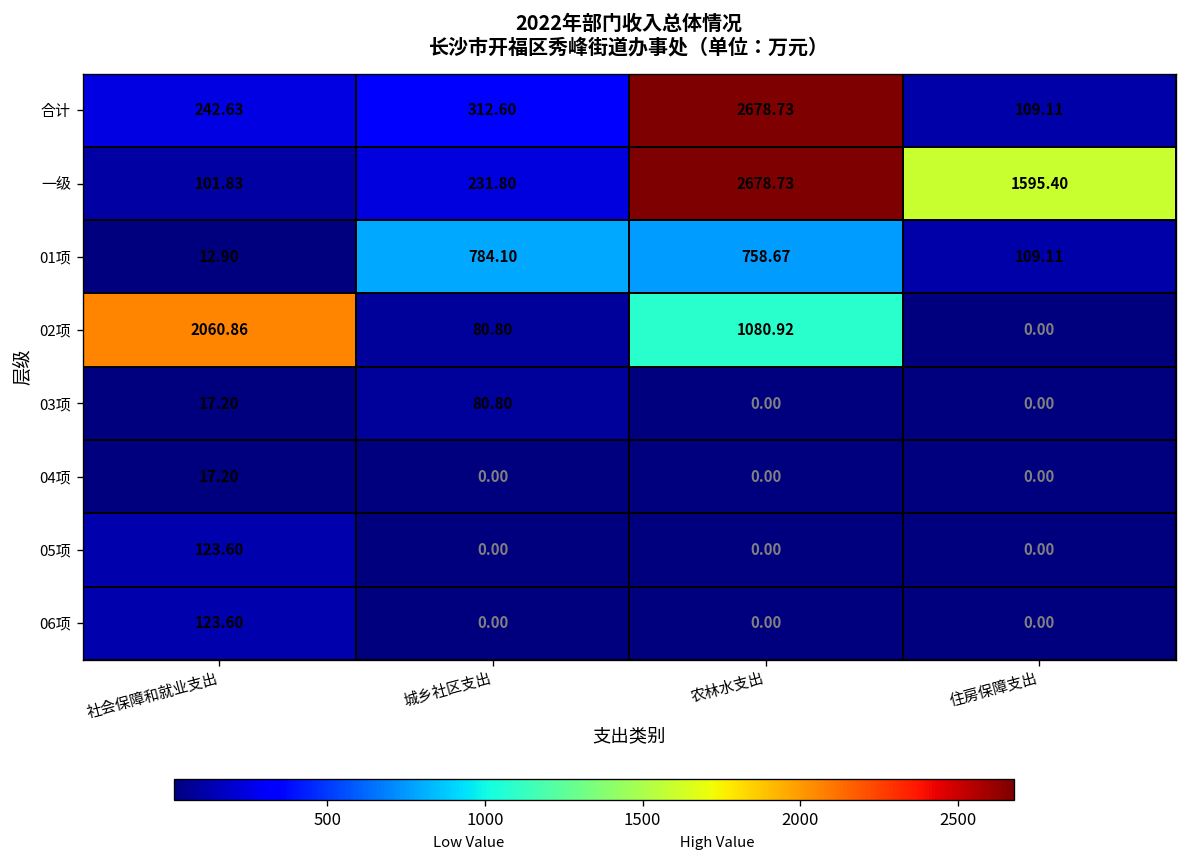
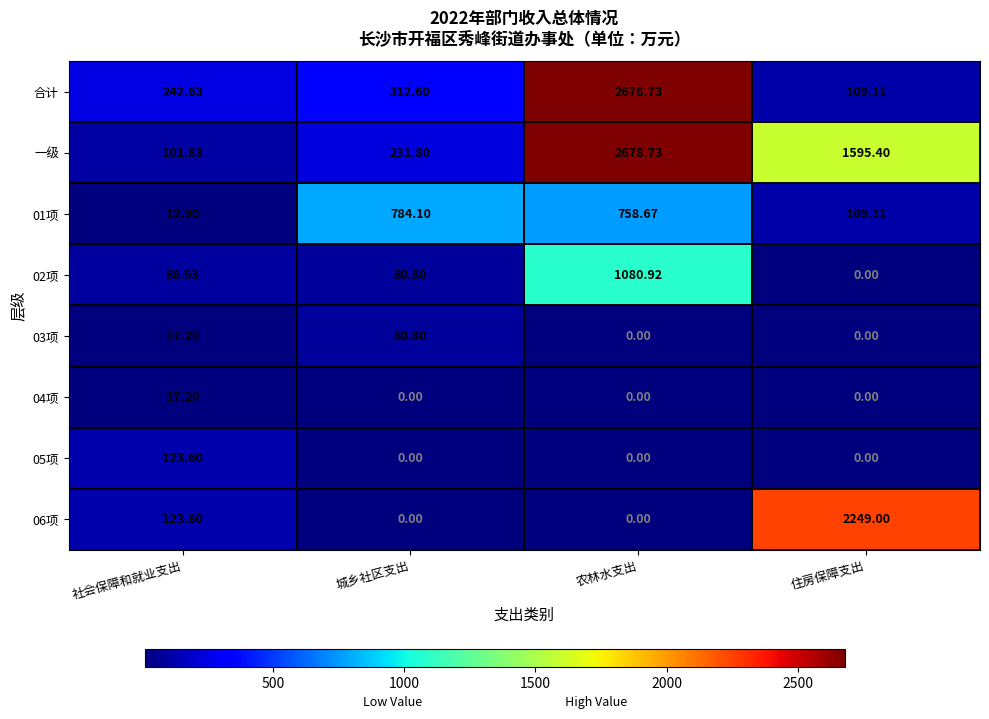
  {
    "合计": {
      "社会保障和就业支出": 242.63,
      "城乡社区支出": 312.60,
      "农林水支出": 2678.73,
      "住房保障支出": 109.11
    },
    "一级": {
      "社会保障和就业支出": 101.83,
      "城乡社区支出": 231.80,
      "农林水支出": 2678.73,
      "住房保障支出": 1595.40
    },
    "01项": {
      "社会保障和就业支出": 12.90,
      "城乡社区支出": 784.10,
      "农林水支出": 758.67,
      "住房保障支出": 109.11
    },
    "02项": {
-     "社会保障和就业支出": 2060.86,
+     "社会保障和就业支出": 88.93,
      "城乡社区支出": 80.80,
      "农林水支出": 1080.92,
      "住房保障支出": 0.00
    },
    "03项": {
      "社会保障和就业支出": 17.20,
      "城乡社区支出": 80.80,
      "农林水支出": 0.00,
      "住房保障支出": 0.00
    },
    "04项": {
      "社会保障和就业支出": 17.20,
      "城乡社区支出": 0.00,
      "农林水支出": 0.00,
      "住房保障支出": 0.00
    },
    "05项": {
      "社会保障和就业支出": 123.60,
      "城乡社区支出": 0.00,
      "农林水支出": 0.00,
      "住房保障支出": 0.00
    },
    "06项": {
      "社会保障和就业支出": 123.60,
      "城乡社区支出": 0.00,
      "农林水支出": 0.00,
-     "住房保障支出": 0.00
+     "住房保障支出": 2249.00
    }
  }
